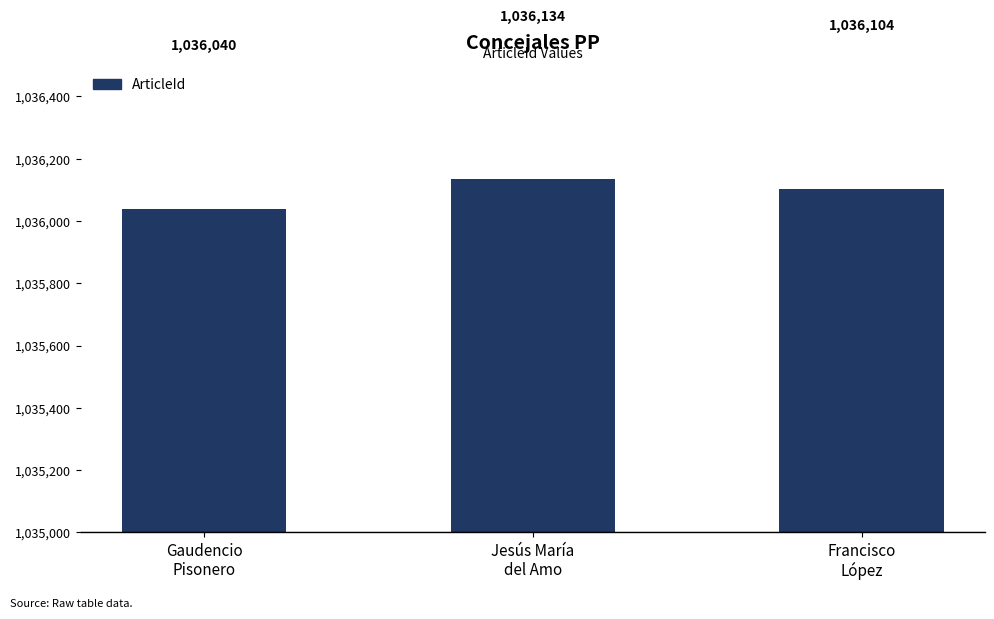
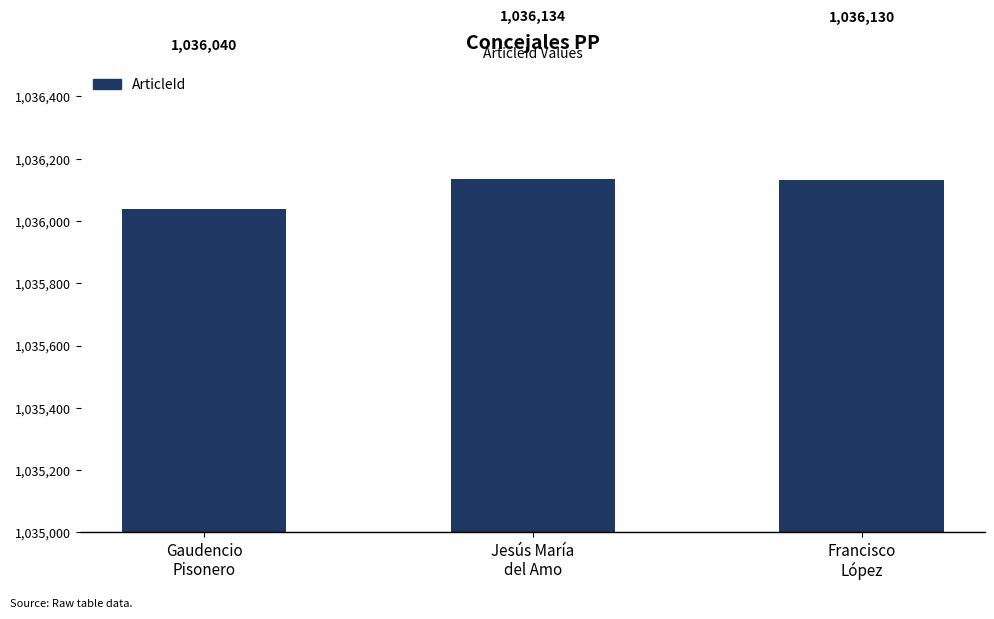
  {
-   "Francisco López": "1,036,104"
+   "Francisco López": "1,036,130"
  }
